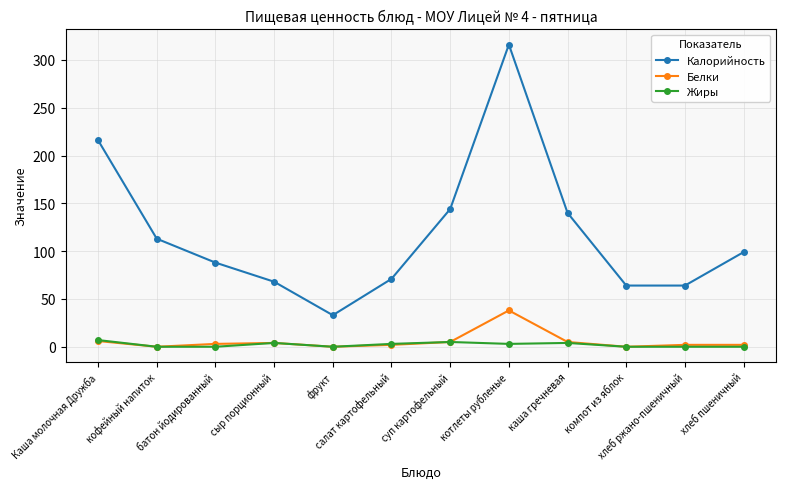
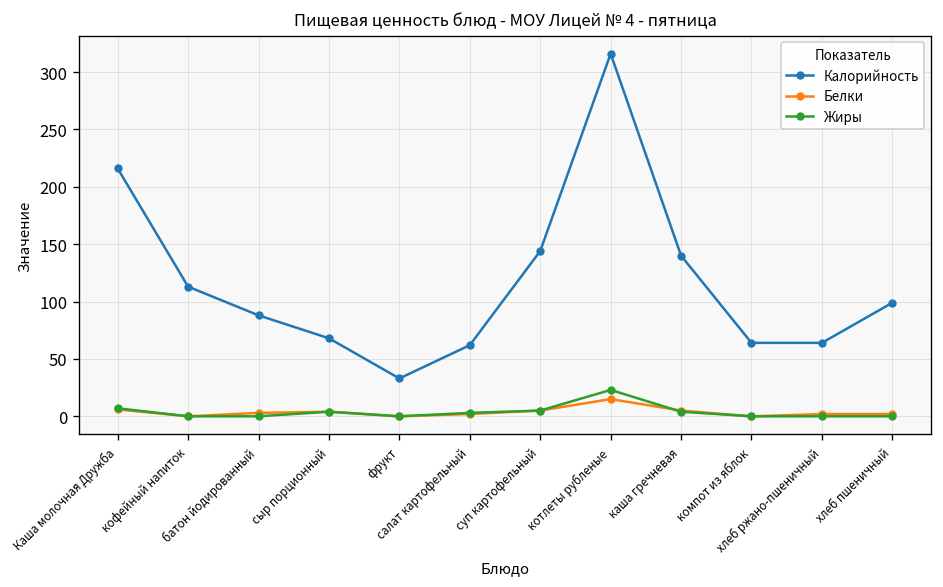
  {
    "Калорийность": {
      "Каша молочная Дружба": 220,
      "кофейный напиток": 110,
      "батон йодированный": 90,
      "сыр порционный": 70,
      "фрукт": 30,
-     "салат картофельный": 70,
+     "салат картофельный": 60,
      "суп картофельный": 140,
      "котлеты рубленые": 320,
      "каша гречневая": 140,
      "компот из яблок": 60,
      "хлеб ржано-пшеничный": 60,
      "хлеб пшеничный": 100
    },
    "Белки": {
      "батон йодированный": 0,
-     "котлеты рубленые": 40
+     "котлеты рубленые": 20
    },
    "Жиры": {
      "батон йодированный": 0,
-     "котлеты рубленые": 0
+     "котлеты рубленые": 20
    }
  }
